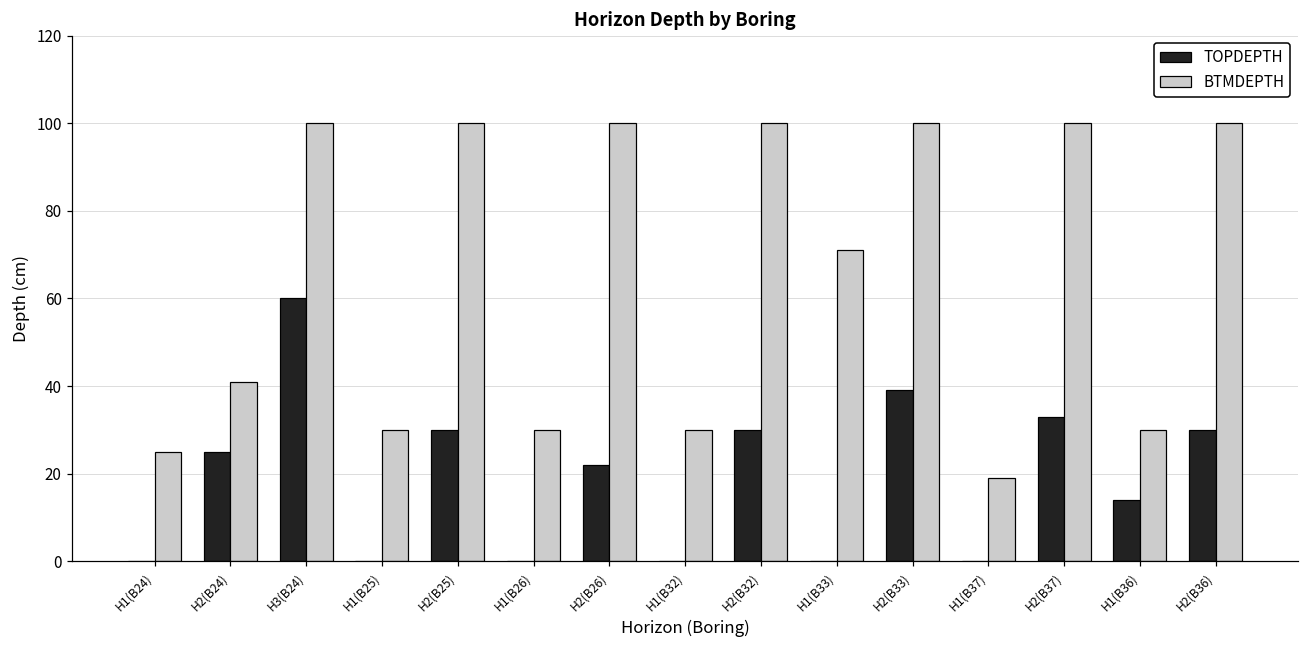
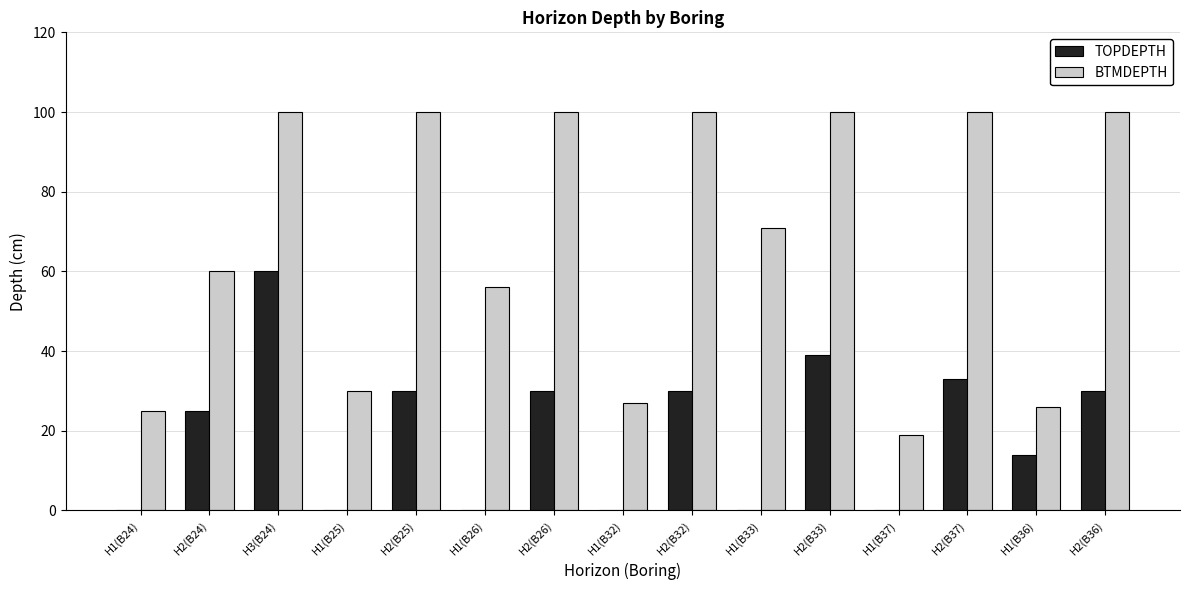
  {
    "TOPDEPTH": {
      "H1(B24)": 0,
      "H2(B24)": 25,
      "H3(B24)": 60,
      "H1(B25)": 0,
      "H2(B25)": 30,
      "H1(B26)": 0,
-     "H2(B26)": 22,
+     "H2(B26)": 30,
      "H1(B32)": 0,
      "H2(B32)": 30,
      "H1(B33)": 0,
      "H2(B33)": 39,
      "H1(B37)": 0,
      "H2(B37)": 33,
      "H1(B36)": 14,
      "H2(B36)": 30
    },
    "BTMDEPTH": {
      "H1(B24)": 25,
-     "H2(B24)": 41,
+     "H2(B24)": 60,
      "H3(B24)": 100,
      "H1(B25)": 30,
      "H2(B25)": 100,
-     "H1(B26)": 30,
+     "H1(B26)": 56,
      "H2(B26)": 100,
-     "H1(B32)": 30,
+     "H1(B32)": 27,
      "H2(B32)": 100,
      "H1(B33)": 71,
      "H2(B33)": 100,
      "H1(B37)": 19,
      "H2(B37)": 100,
-     "H1(B36)": 30,
+     "H1(B36)": 26,
      "H2(B36)": 100
    }
  }
